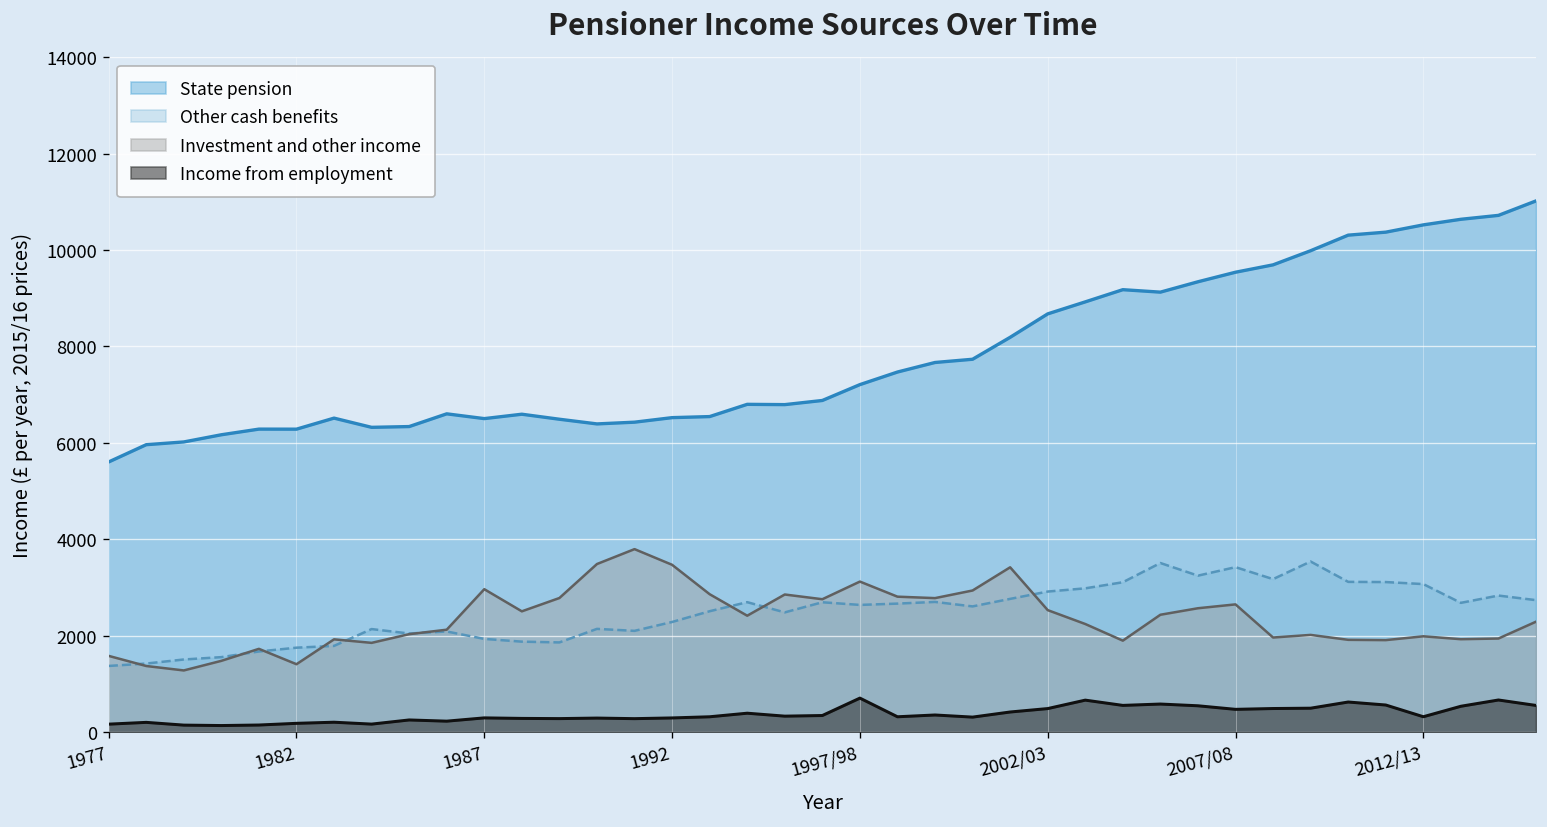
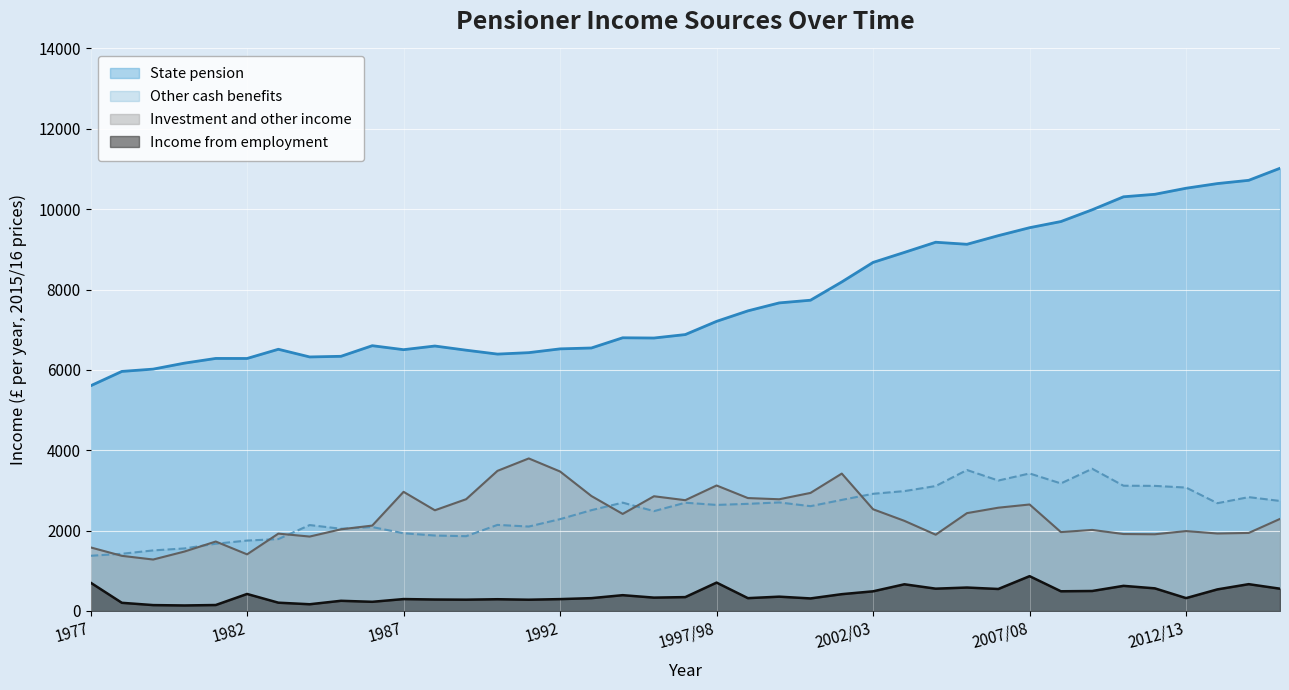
  {
    "Income from employment": {
-     "1977": 200,
-     "1982": 200,
+     "1977": 700,
+     "1982": 400,
      "1987": 300,
      "1992": 300,
      "1997/98": 700,
      "2002/03": 500,
-     "2007/08": 500,
+     "2007/08": 900,
      "2012/13": 300
    }
  }
